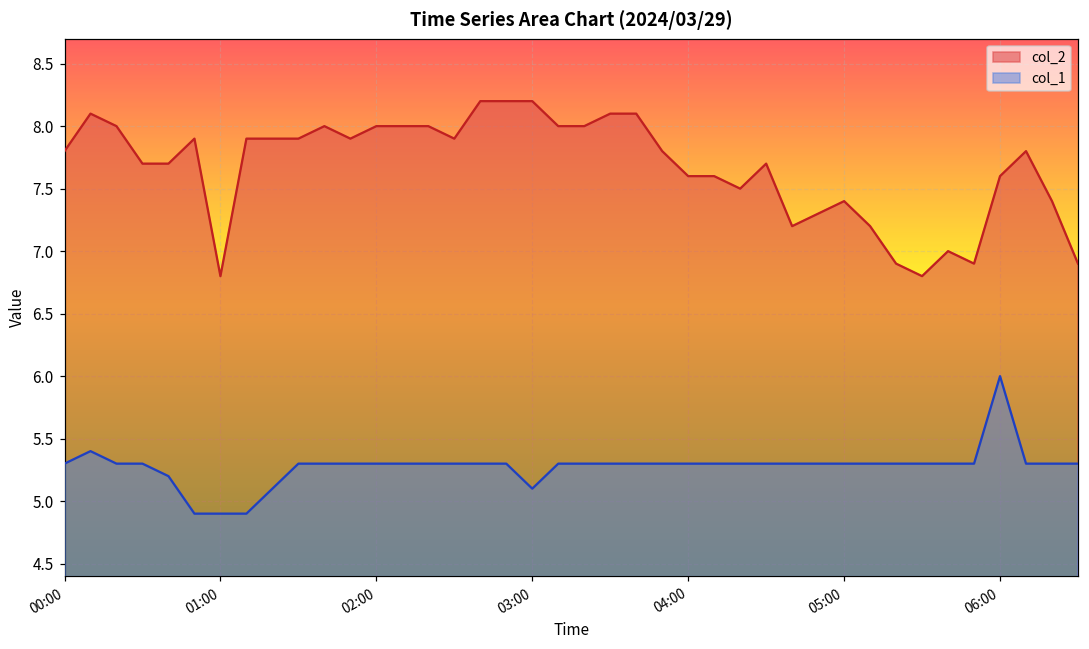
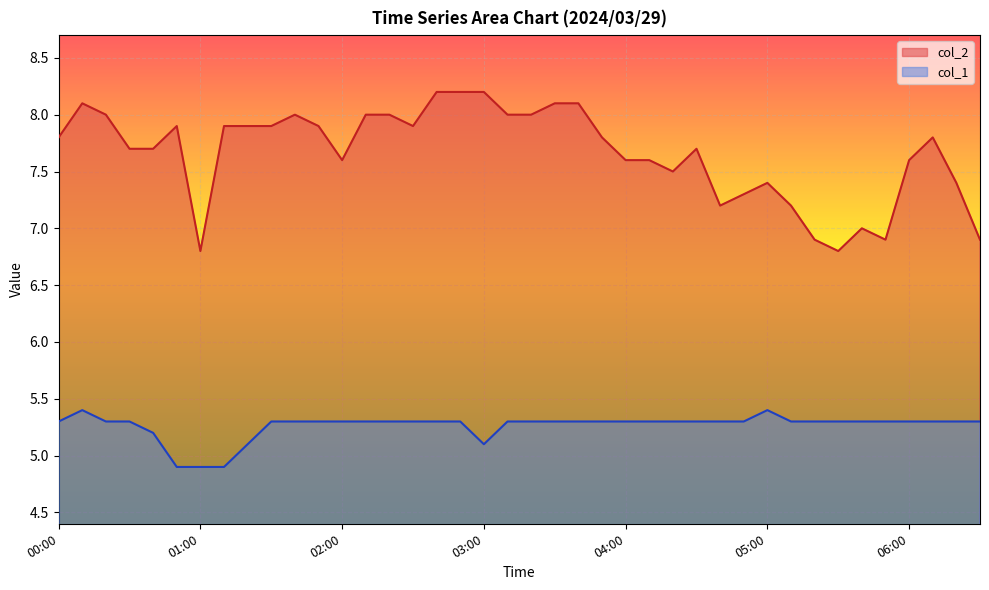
  {
    "col_2": {
      "00:00": 7.8,
      "01:00": 6.8,
-     "02:00": 8.0,
+     "02:00": 7.6,
      "03:00": 8.2,
      "04:00": 7.6,
      "05:00": 7.4,
      "06:00": 7.6
    },
    "col_1": {
      "00:00": 5.3,
      "01:00": 4.9,
      "02:00": 5.3,
      "03:00": 5.1,
      "04:00": 5.3,
-     "05:00": 5.3,
-     "06:00": 6.0
+     "05:00": 5.4,
+     "06:00": 5.3
    }
  }
